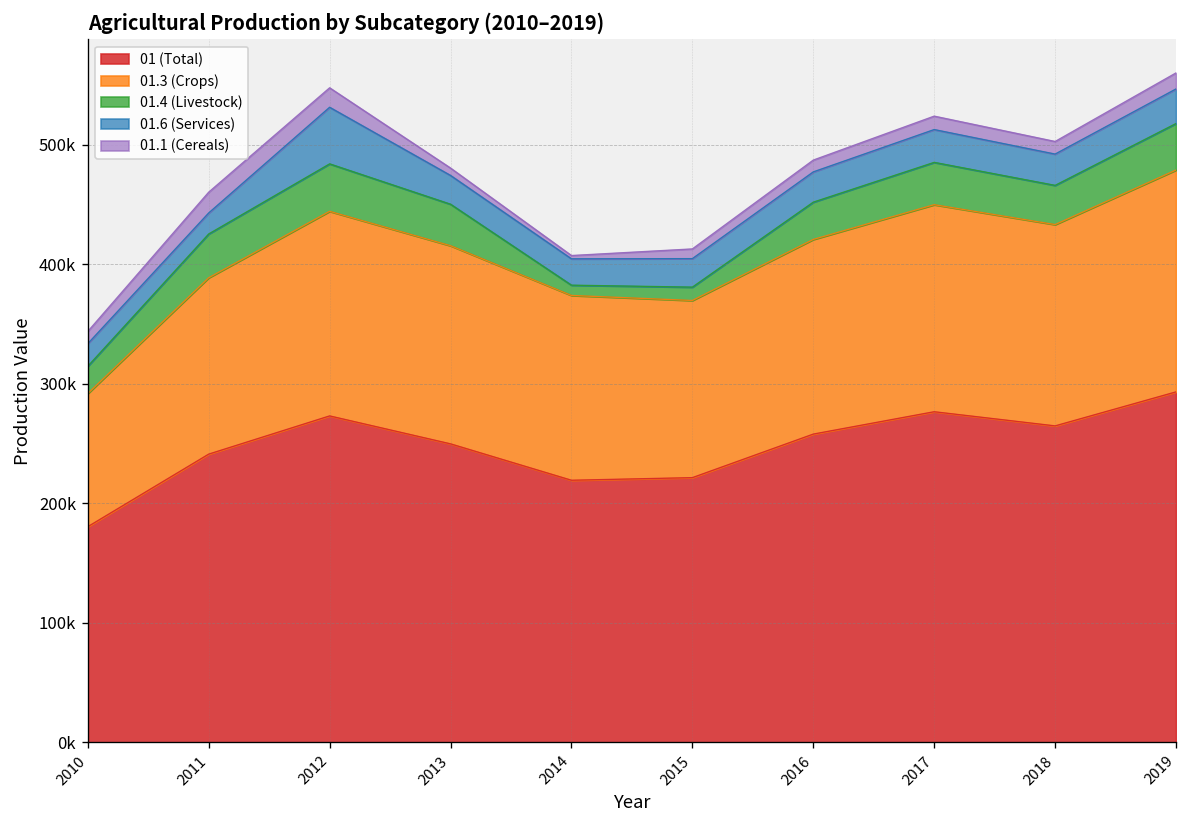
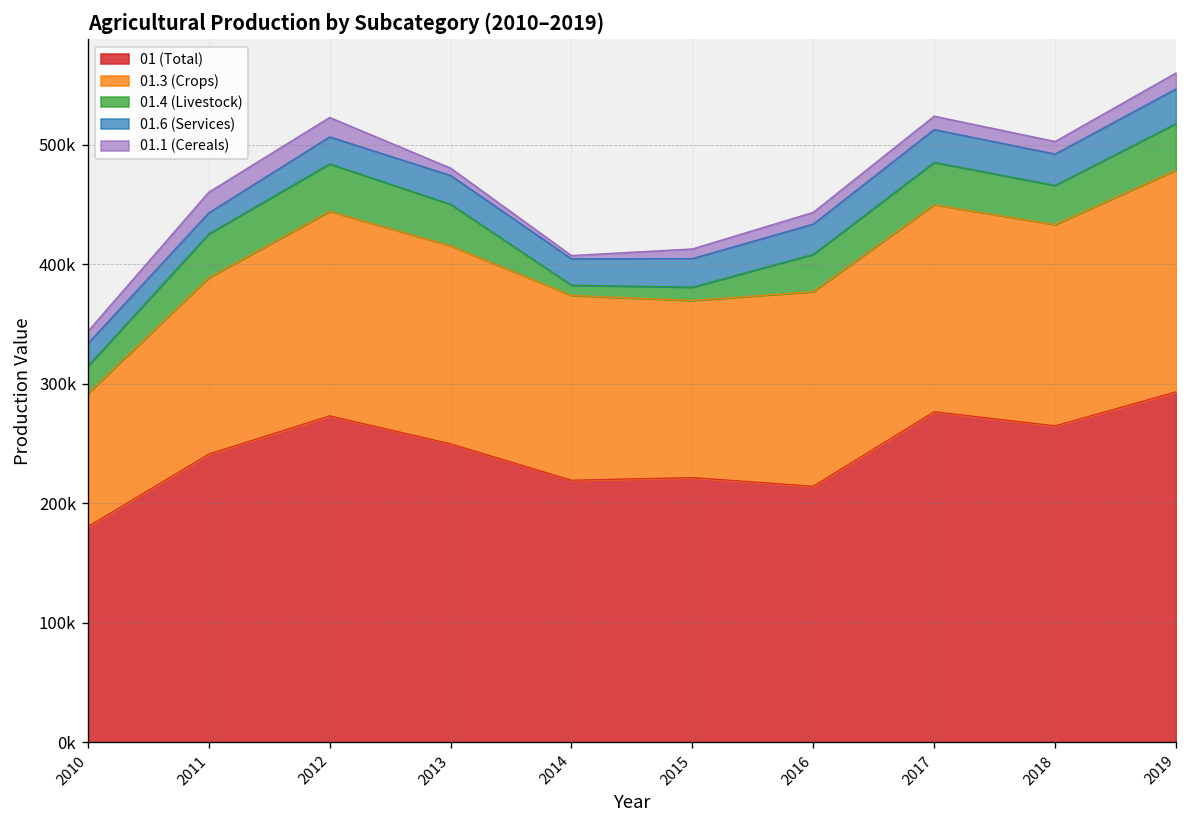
  {
    "01 (Total)": {
      "2010": 180000,
      "2011": 240000,
      "2012": 270000,
      "2013": 250000,
      "2014": 220000,
      "2015": 220000,
-     "2016": 260000,
+     "2016": 210000,
      "2017": 280000,
      "2018": 260000,
      "2019": 290000
    },
    "01.3 (Crops)": {
      "2010": 110000,
      "2011": 150000,
      "2012": 170000,
      "2013": 170000,
      "2014": 150000,
      "2015": 150000,
      "2016": 160000,
      "2017": 170000,
      "2018": 170000,
      "2019": 190000
    },
    "01.4 (Livestock)": {
      "2010": 20000,
      "2011": 40000,
      "2012": 40000,
      "2013": 30000,
      "2014": 10000,
      "2015": 10000,
      "2016": 30000,
      "2017": 40000,
      "2018": 30000,
      "2019": 40000
    },
    "01.6 (Services)": {
      "2010": 20000,
      "2011": 20000,
-     "2012": 50000,
+     "2012": 20000,
      "2013": 20000,
      "2014": 20000,
      "2015": 20000,
      "2016": 30000,
      "2017": 30000,
      "2018": 30000,
      "2019": 30000
    },
    "01.1 (Cereals)": {
      "2010": 10000,
      "2011": 20000,
      "2012": 20000,
      "2013": 10000,
      "2014": 0,
      "2015": 10000,
      "2016": 10000,
      "2017": 10000,
      "2018": 10000,
      "2019": 10000
    }
  }
